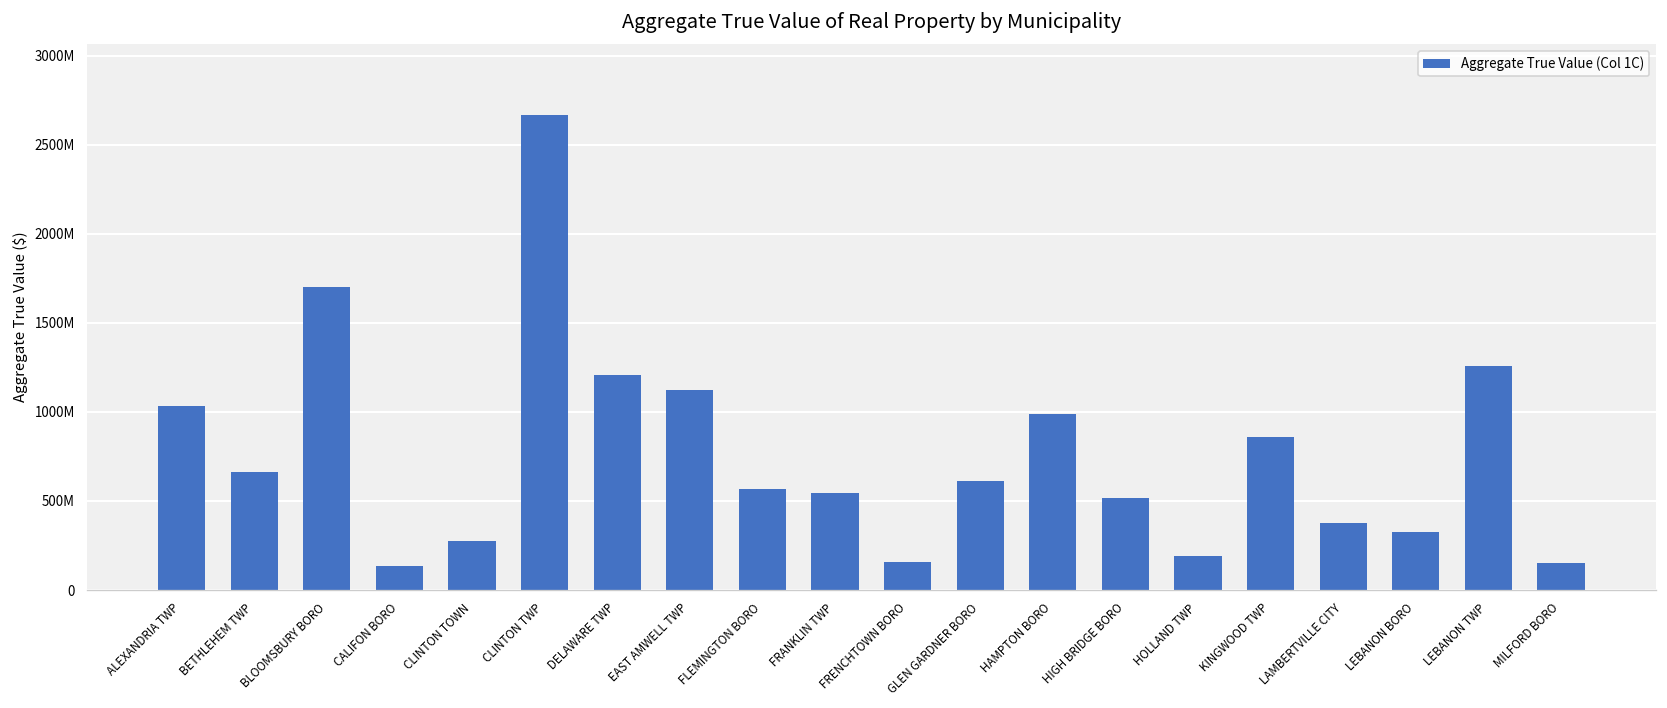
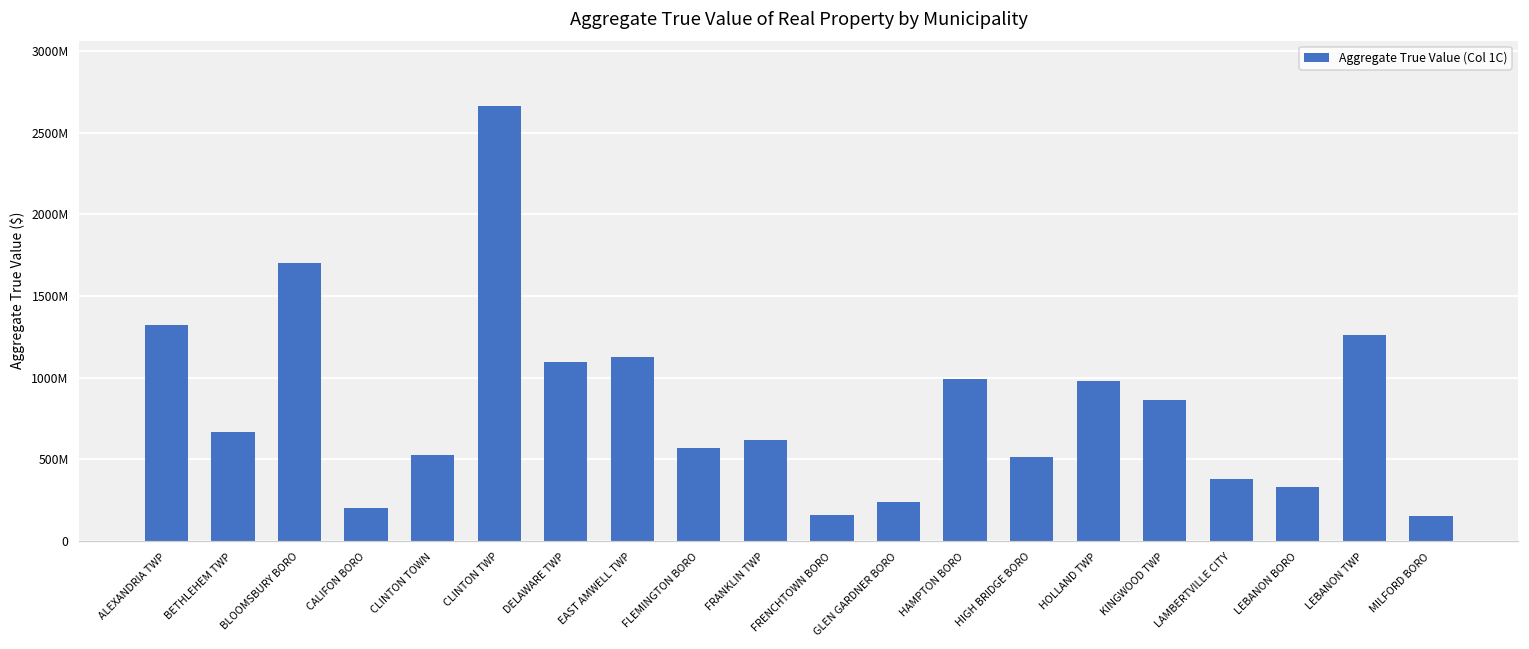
  {
-   "ALEXANDRIA TWP": 1030000000,
+   "ALEXANDRIA TWP": 1320000000,
    "BETHLEHEM TWP": 660000000,
    "BLOOMSBURY BORO": 1700000000,
-   "CALIFON BORO": 140000000,
-   "CLINTON TOWN": 270000000,
+   "CALIFON BORO": 200000000,
+   "CLINTON TOWN": 530000000,
    "CLINTON TWP": 2660000000,
-   "DELAWARE TWP": 1200000000,
+   "DELAWARE TWP": 1090000000,
    "EAST AMWELL TWP": 1120000000,
    "FLEMINGTON BORO": 570000000,
-   "FRANKLIN TWP": 540000000,
+   "FRANKLIN TWP": 620000000,
    "FRENCHTOWN BORO": 160000000,
-   "GLEN GARDNER BORO": 610000000,
+   "GLEN GARDNER BORO": 240000000,
    "HAMPTON BORO": 990000000,
    "HIGH BRIDGE BORO": 520000000,
-   "HOLLAND TWP": 190000000,
+   "HOLLAND TWP": 980000000,
    "KINGWOOD TWP": 860000000,
    "LAMBERTVILLE CITY": 380000000,
    "LEBANON BORO": 330000000,
    "LEBANON TWP": 1260000000,
    "MILFORD BORO": 150000000
  }
